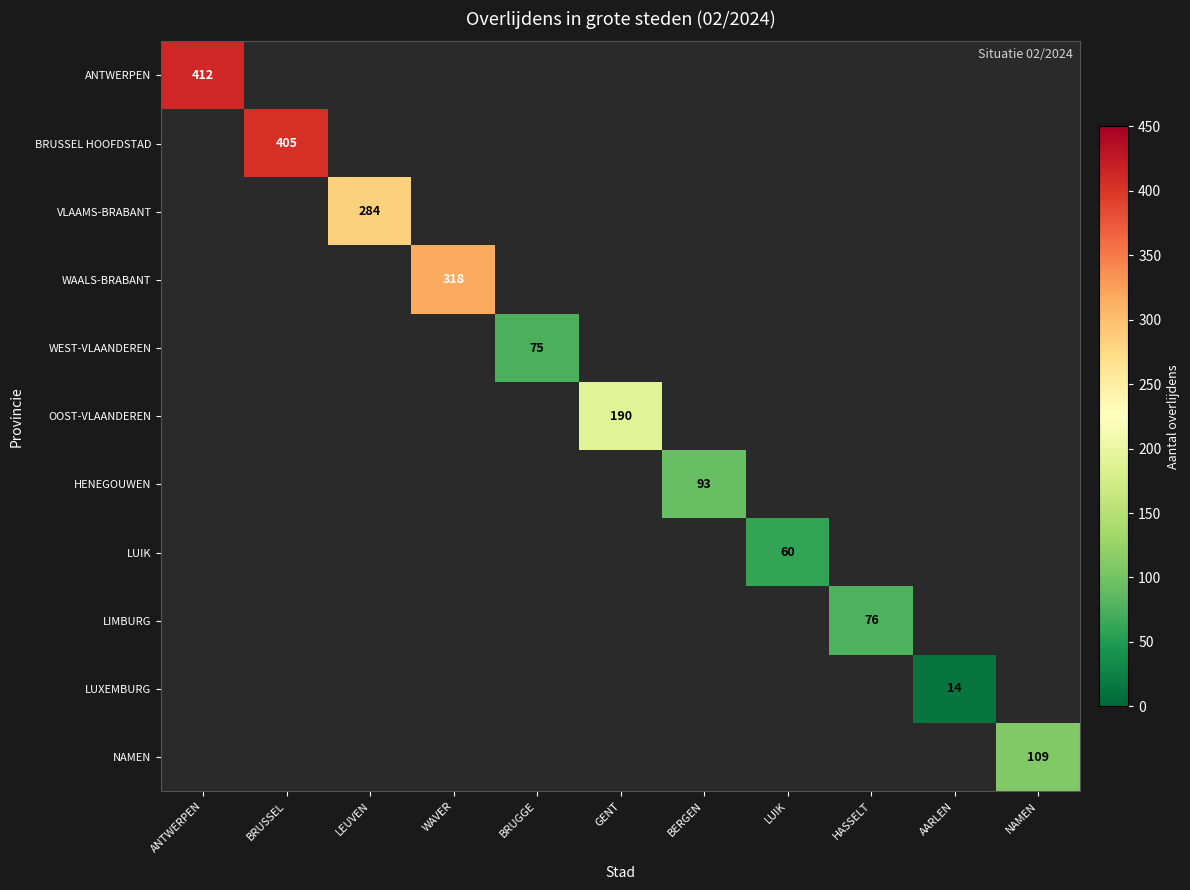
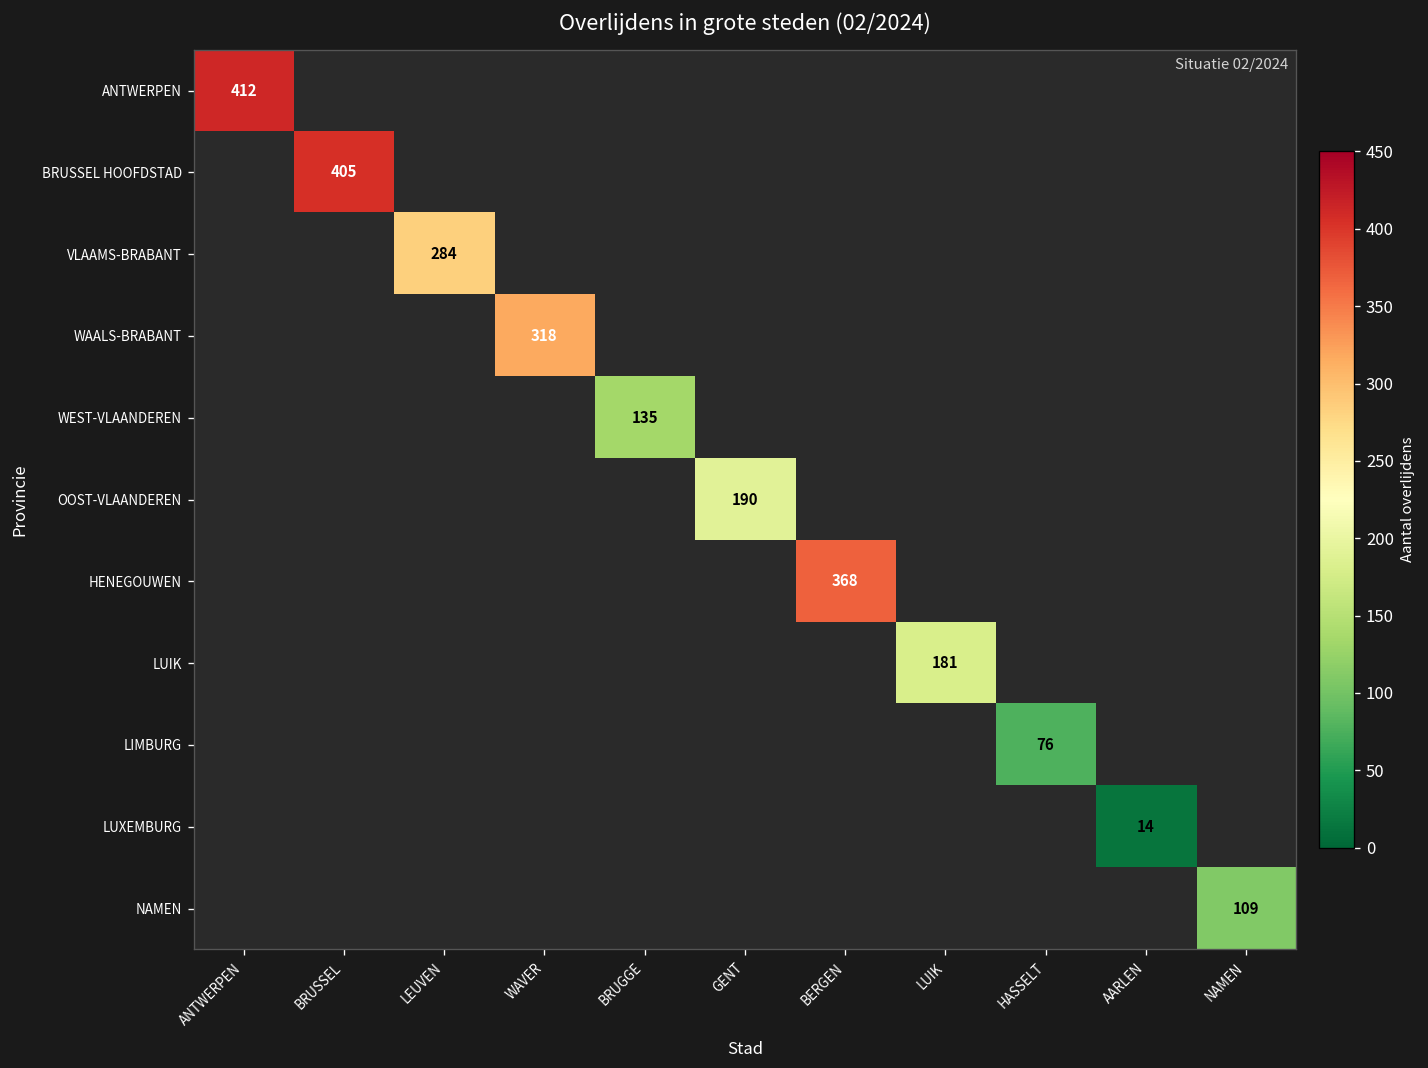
  {
    "ANTWERPEN": {
      "ANTWERPEN": 412
    },
    "BRUSSEL HOOFDSTAD": {
      "BRUSSEL": 405
    },
    "VLAAMS-BRABANT": {
      "LEUVEN": 284
    },
    "WAALS-BRABANT": {
      "WAVER": 318
    },
    "WEST-VLAANDEREN": {
-     "BRUGGE": 75
+     "BRUGGE": 135
    },
    "OOST-VLAANDEREN": {
      "GENT": 190
    },
    "HENEGOUWEN": {
-     "BERGEN": 93
+     "BERGEN": 368
    },
    "LUIK": {
-     "LUIK": 60
+     "LUIK": 181
    },
    "LIMBURG": {
      "HASSELT": 76
    },
    "LUXEMBURG": {
      "AARLEN": 14
    },
    "NAMEN": {
      "NAMEN": 109
    }
  }
